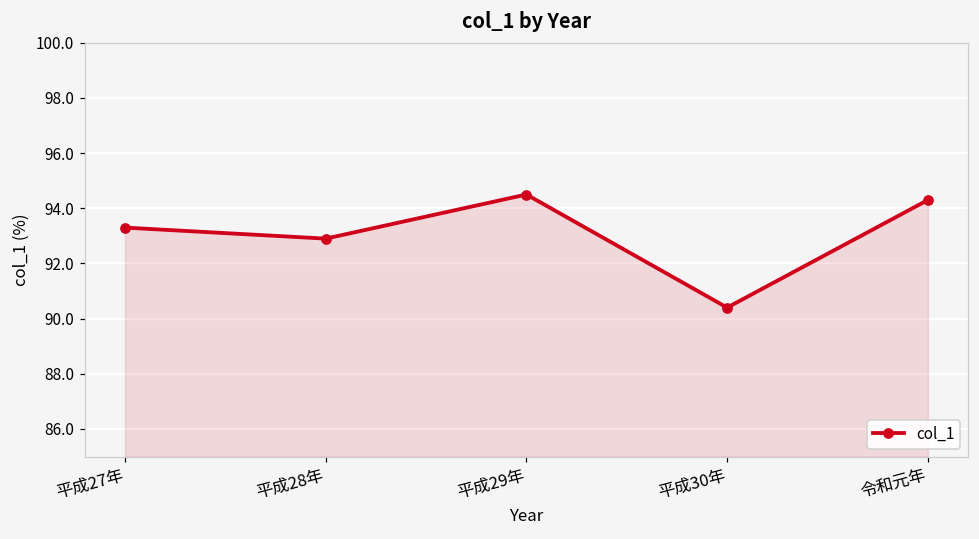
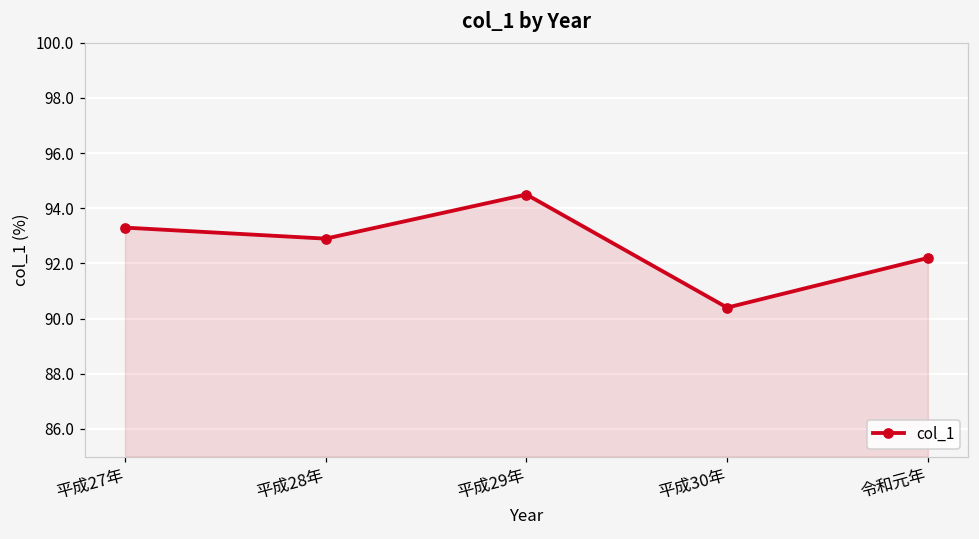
  {
    "平成27年": 93.3,
    "平成28年": 92.9,
    "平成29年": 94.5,
    "平成30年": 90.4,
-   "令和元年": 94.3
+   "令和元年": 92.2
  }
